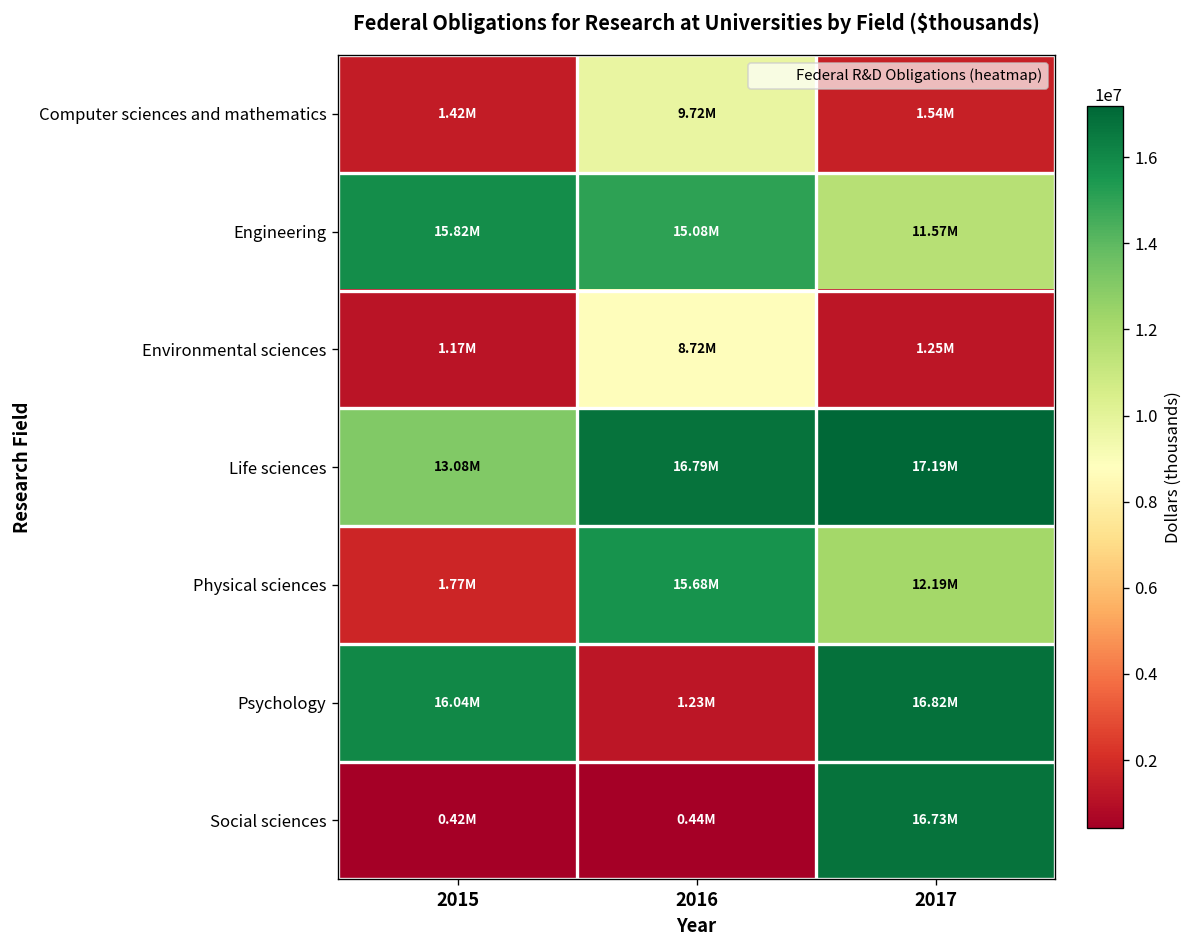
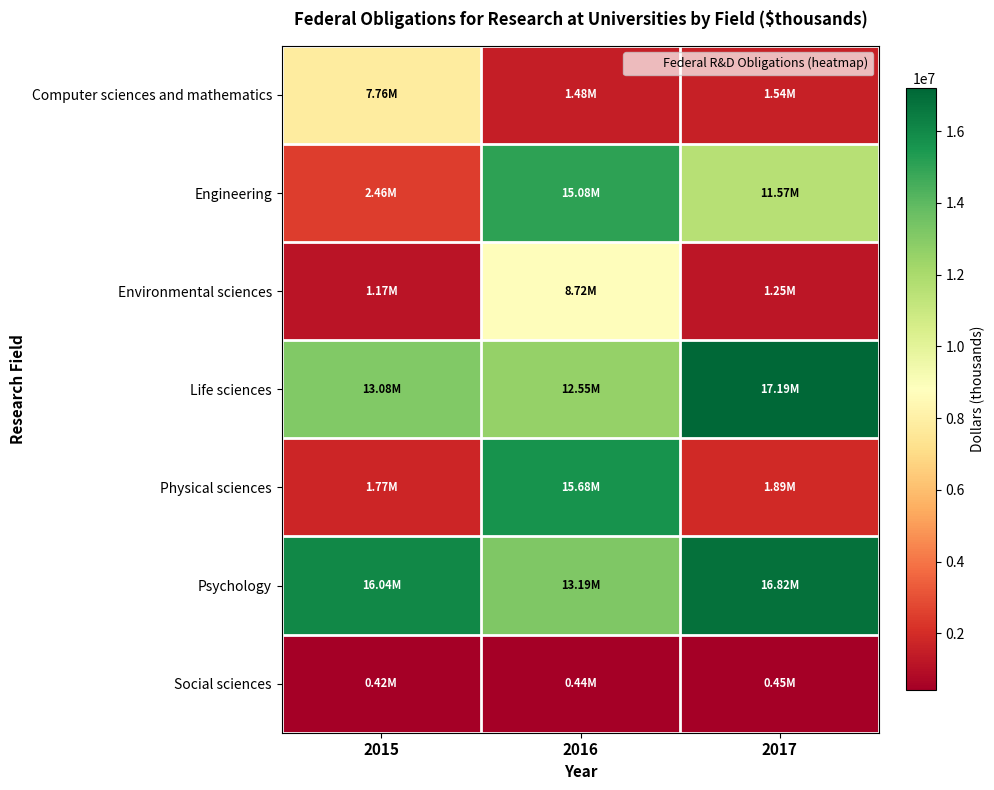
  {
    "Computer sciences and mathematics": {
-     "2015": "1.42M",
-     "2016": "9.72M",
+     "2015": "7.76M",
+     "2016": "1.48M",
      "2017": "1.54M"
    },
    "Engineering": {
-     "2015": "15.82M",
+     "2015": "2.46M",
      "2016": "15.08M",
      "2017": "11.57M"
    },
    "Environmental sciences": {
      "2015": "1.17M",
      "2016": "8.72M",
      "2017": "1.25M"
    },
    "Life sciences": {
      "2015": "13.08M",
-     "2016": "16.79M",
+     "2016": "12.55M",
      "2017": "17.19M"
    },
    "Physical sciences": {
      "2015": "1.77M",
      "2016": "15.68M",
-     "2017": "12.19M"
+     "2017": "1.89M"
    },
    "Psychology": {
      "2015": "16.04M",
-     "2016": "1.23M",
+     "2016": "13.19M",
      "2017": "16.82M"
    },
    "Social sciences": {
      "2015": "0.42M",
      "2016": "0.44M",
-     "2017": "16.73M"
+     "2017": "0.45M"
    }
  }
